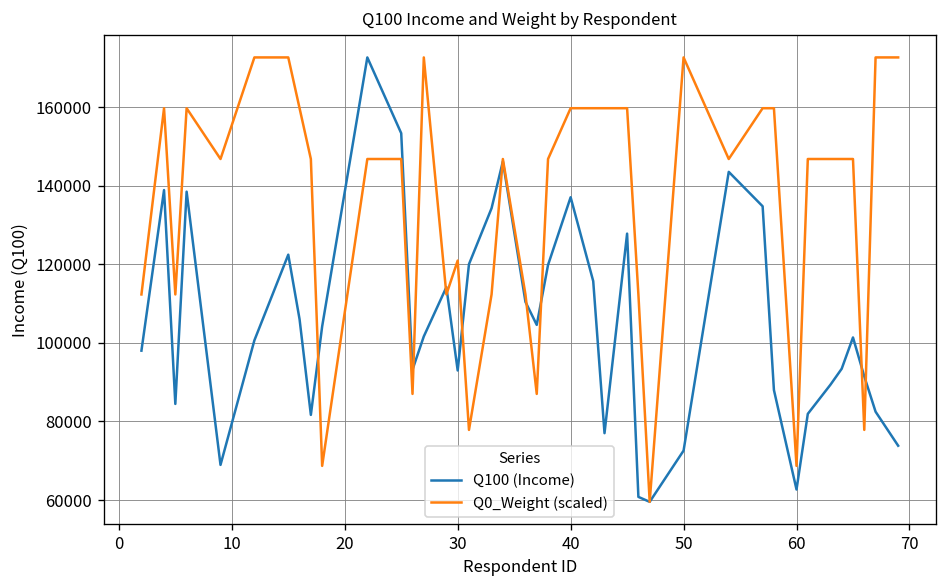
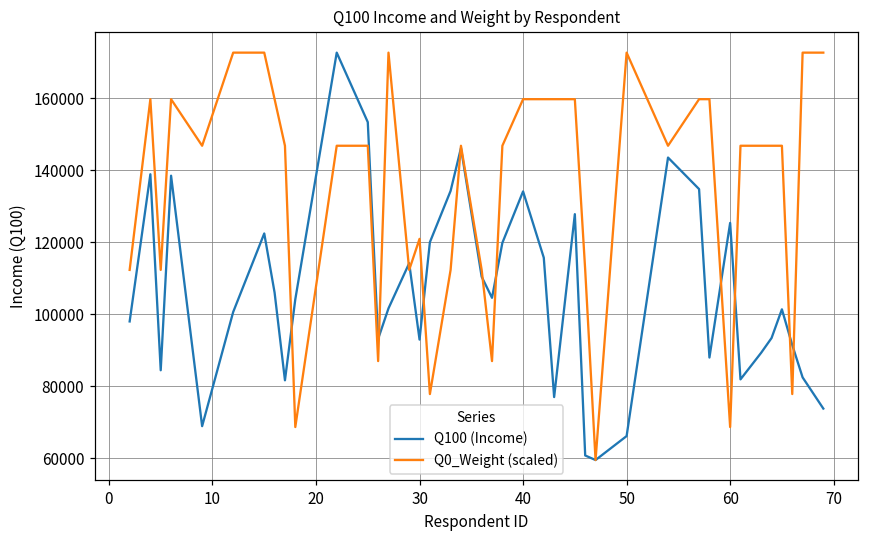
  {
    "Q100 (Income)": {
      "30": 93000,
-     "40": 137000,
-     "50": 73000,
-     "60": 63000
+     "40": 134000,
+     "50": 66000,
+     "60": 125000
    },
    "Q0_Weight (scaled)": {
      "30": 121000,
      "40": 160000,
      "50": 173000,
      "60": 69000
    }
  }
